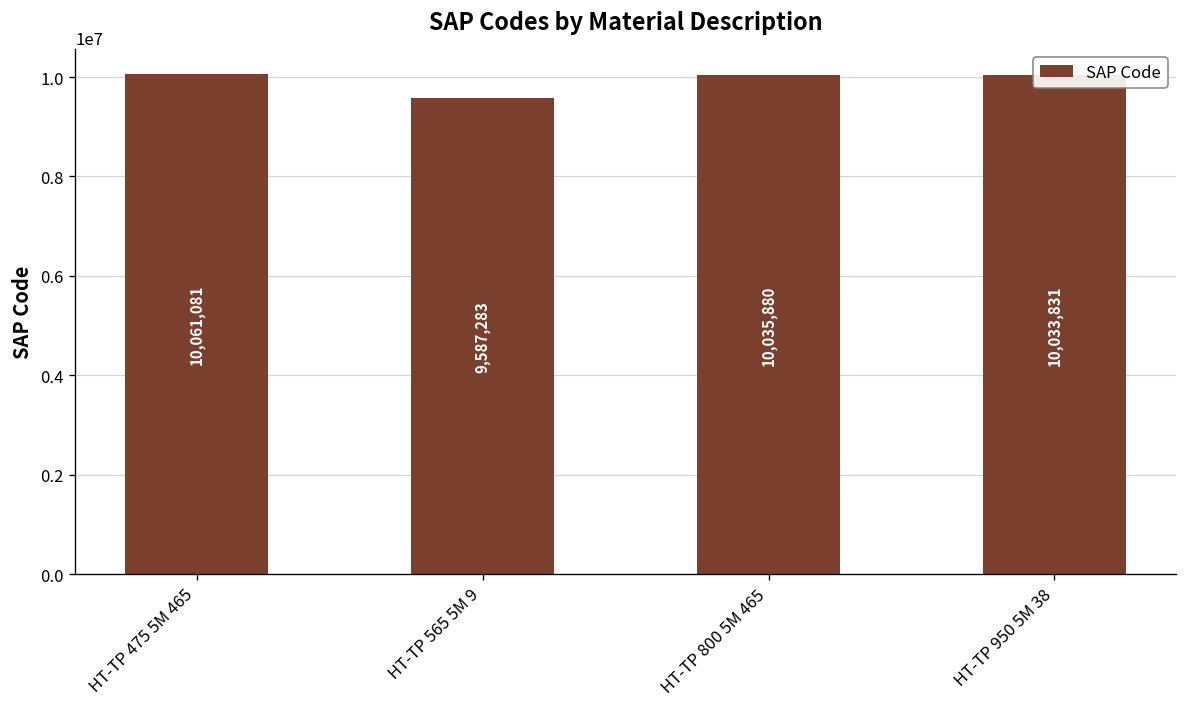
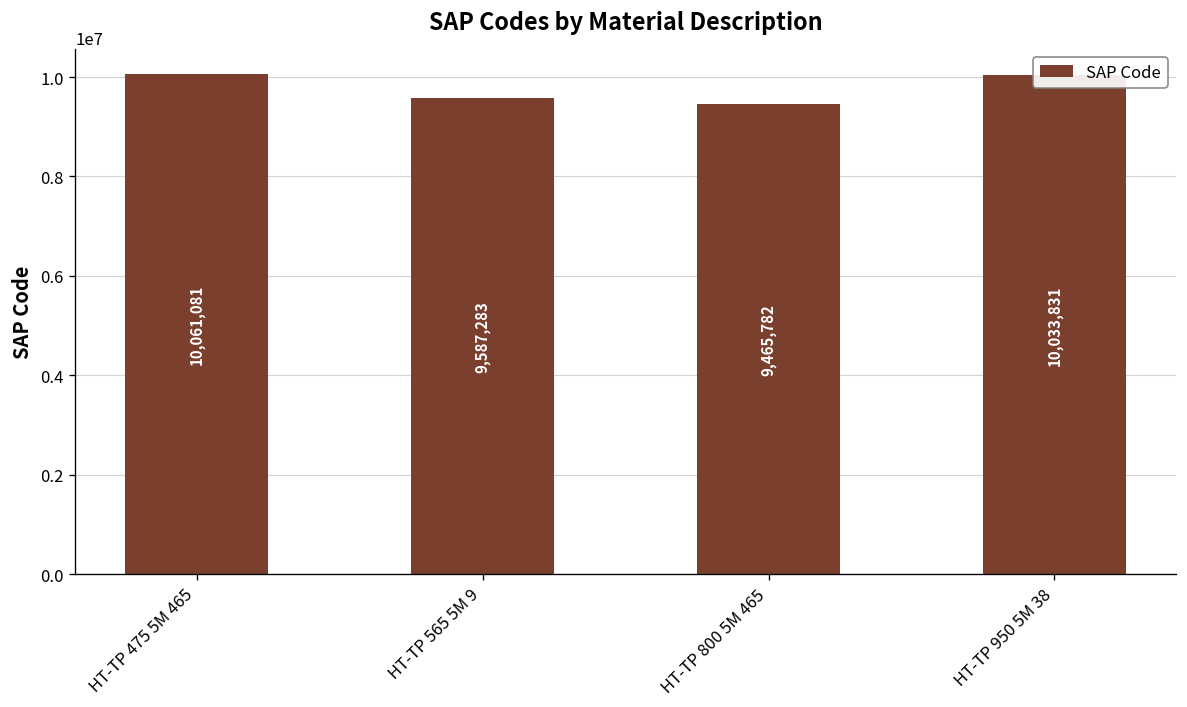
  {
    "HT-TP 475 5M 465": "10,061,081",
    "HT-TP 565 5M 9": "9,587,283",
-   "HT-TP 800 5M 465": "10,035,880"
+   "HT-TP 800 5M 465": "9,465,782"
  }
